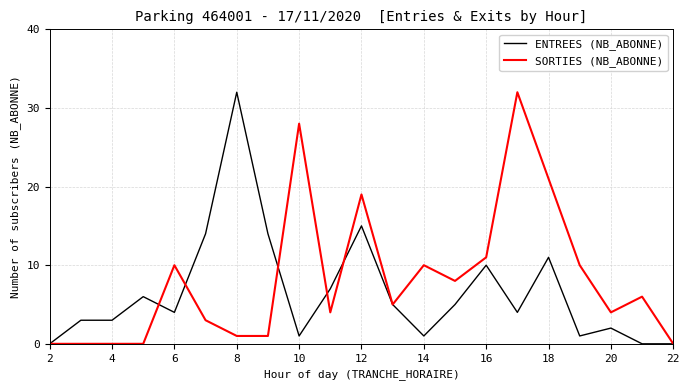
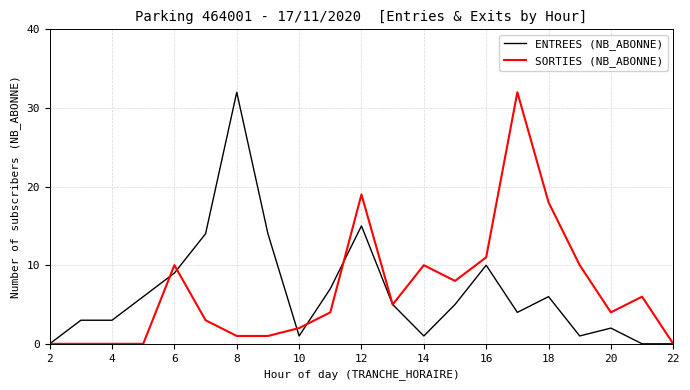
  {
    "ENTREES (NB_ABONNE)": {
      "4": 3,
-     "6": 4,
+     "6": 9,
      "8": 32,
      "10": 1,
      "12": 15,
      "14": 1,
      "16": 10,
-     "18": 11,
+     "18": 6,
      "20": 2
    },
    "SORTIES (NB_ABONNE)": {
      "4": 0,
      "6": 10,
      "8": 1,
-     "10": 28,
+     "10": 2,
      "12": 19,
      "14": 10,
      "16": 11,
-     "18": 21,
+     "18": 18,
      "20": 4
    }
  }
